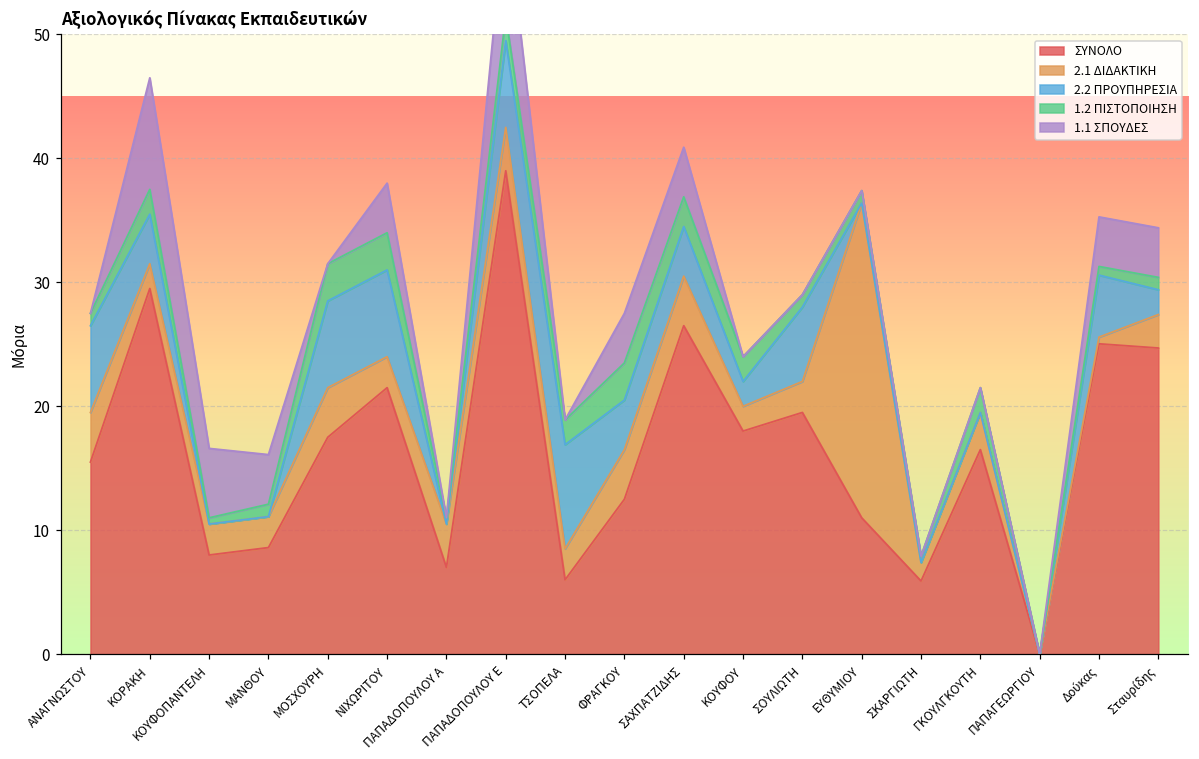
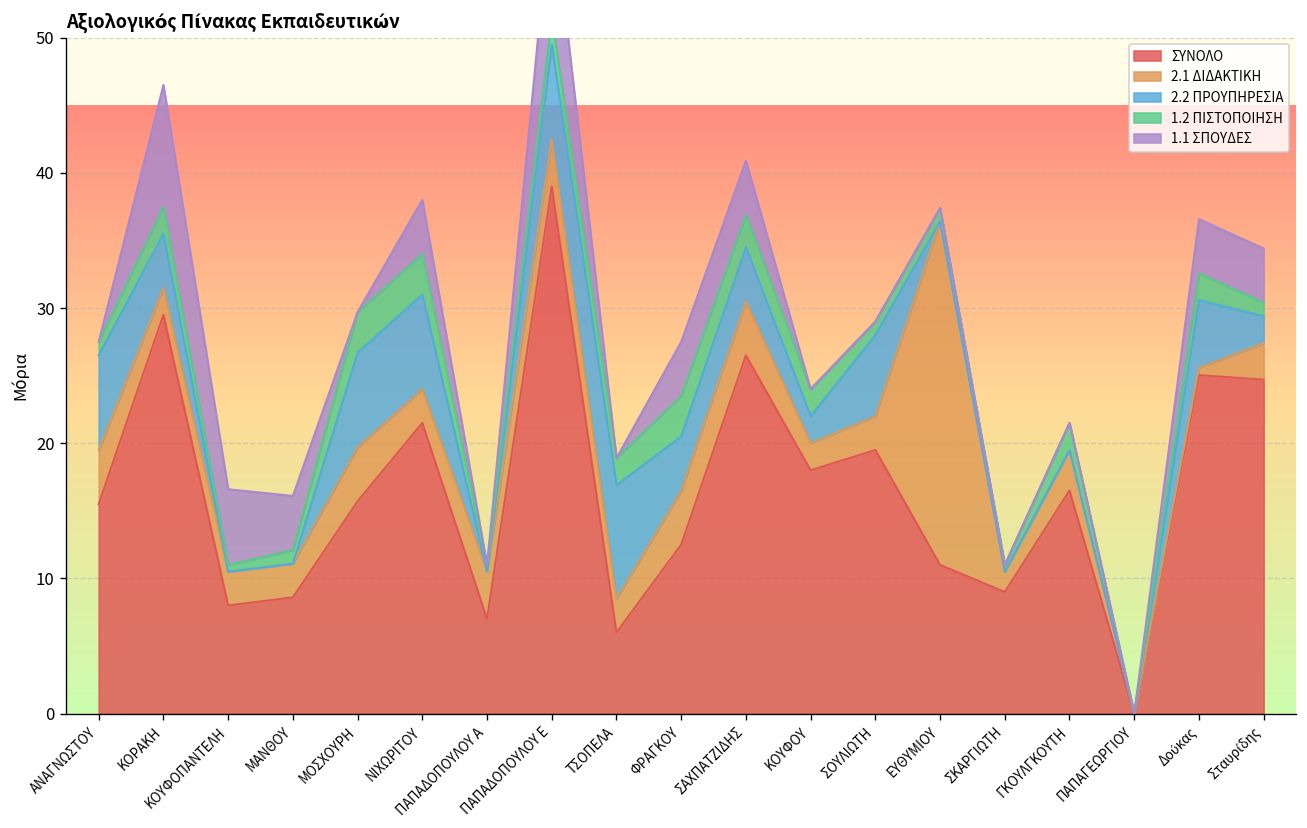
  {
    "ΣΥΝΟΛΟ": {
      "ΑΝΑΓΝΩΣΤΟΥ": 15.5,
      "ΚΟΡΑΚΗ": 29.5,
      "ΚΟΥΦΟΠΑΝΤΕΛΗ": 8.0,
      "ΜΑΝΘΟΥ": 8.6,
-     "ΜΟΣΧΟΥΡΗ": 17.5,
+     "ΜΟΣΧΟΥΡΗ": 15.7,
      "ΝΙΧΩΡΙΤΟΥ": 21.5,
      "ΠΑΠΑΔΟΠΟΥΛΟΥ Α": 7.0,
      "ΠΑΠΑΔΟΠΟΥΛΟΥ Ε": 39.0,
      "ΤΣΟΠΕΛΑ": 6.0,
      "ΦΡΑΓΚΟΥ": 12.5,
      "ΣΑΧΠΑΤΖΙΔΗΣ": 26.5,
      "ΚΟΥΦΟΥ": 18.0,
      "ΣΟΥΛΙΩΤΗ": 19.5,
      "ΕΥΘΥΜΙΟΥ": 11.0,
-     "ΣΚΑΡΓΙΩΤΗ": 5.9,
+     "ΣΚΑΡΓΙΩΤΗ": 9.0,
      "ΓΚΟΥΛΓΚΟΥΤΗ": 16.5,
      "Δούκας": 25.0,
      "Σταυρίδης": 24.7
    },
    "2.1 ΔΙΔΑΚΤΙΚΗ": {
      "ΑΝΑΓΝΩΣΤΟΥ": 4.0,
      "ΚΟΡΑΚΗ": 2.0,
      "ΜΟΣΧΟΥΡΗ": 4.0,
      "ΝΙΧΩΡΙΤΟΥ": 2.5,
      "ΠΑΠΑΔΟΠΟΥΛΟΥ Ε": 3.5,
      "ΤΣΟΠΕΛΑ": 2.5,
      "ΦΡΑΓΚΟΥ": 4.0,
      "ΣΑΧΠΑΤΖΙΔΗΣ": 4.0,
      "ΚΟΥΦΟΥ": 2.0,
      "ΣΟΥΛΙΩΤΗ": 2.5,
      "Δούκας": 0.5,
      "Σταυρίδης": 2.7
    },
    "2.2 ΠΡΟΥΠΗΡΕΣΙΑ": {
      "ΑΝΑΓΝΩΣΤΟΥ": 7.0,
      "ΚΟΡΑΚΗ": 4.0,
      "ΜΟΣΧΟΥΡΗ": 7.0,
      "ΝΙΧΩΡΙΤΟΥ": 7.0,
      "ΠΑΠΑΔΟΠΟΥΛΟΥ Ε": 7.0,
      "ΤΣΟΠΕΛΑ": 8.4,
      "ΦΡΑΓΚΟΥ": 4.0,
      "ΣΑΧΠΑΤΖΙΔΗΣ": 4.0,
      "ΚΟΥΦΟΥ": 2.0,
      "ΣΟΥΛΙΩΤΗ": 6.0,
      "Δούκας": 5.0,
      "Σταυρίδης": 2.0
    },
    "1.2 ΠΙΣΤΟΠΟΙΗΣΗ": {
      "ΚΟΡΑΚΗ": 2.0,
      "ΚΟΥΦΟΠΑΝΤΕΛΗ": 0.5,
      "ΜΑΝΘΟΥ": 1.0,
      "ΝΙΧΩΡΙΤΟΥ": 3.0,
      "ΦΡΑΓΚΟΥ": 3.0,
      "ΣΑΧΠΑΤΖΙΔΗΣ": 2.4,
-     "Δούκας": 0.7,
+     "Δούκας": 2.0,
      "Σταυρίδης": 1.0
    },
    "1.1 ΣΠΟΥΔΕΣ": {
      "ΚΟΡΑΚΗ": 9.0,
      "ΚΟΥΦΟΠΑΝΤΕΛΗ": 5.6,
      "ΜΑΝΘΟΥ": 4.0,
      "ΝΙΧΩΡΙΤΟΥ": 4.0,
      "ΦΡΑΓΚΟΥ": 4.0,
      "ΣΑΧΠΑΤΖΙΔΗΣ": 4.0,
      "Δούκας": 4.0,
      "Σταυρίδης": 4.0
    }
  }
